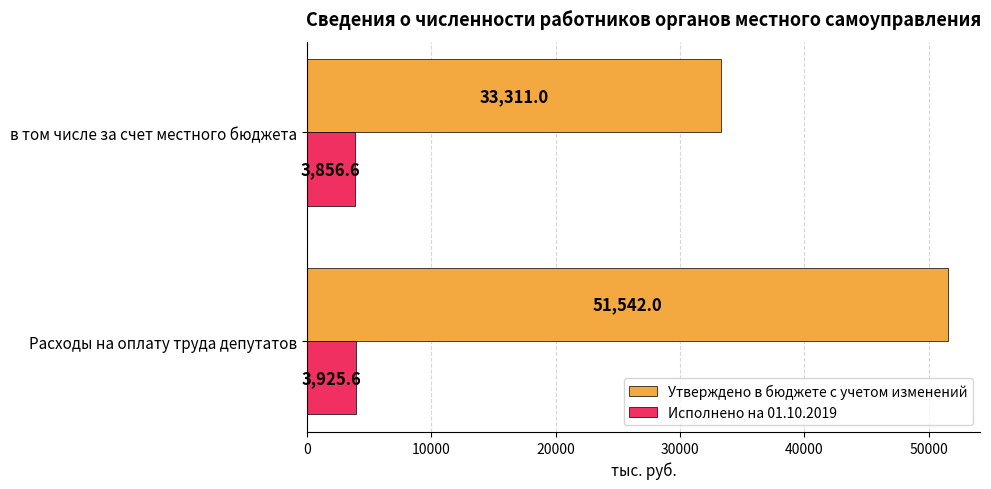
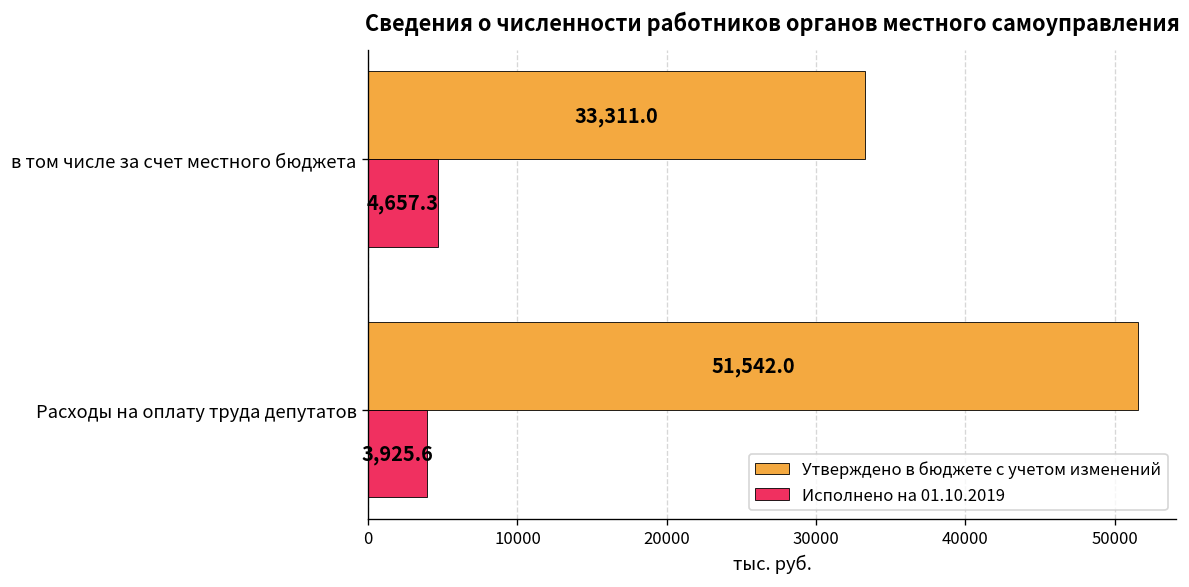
  {
    "Утверждено в бюджете с учетом изменений": {
      "в том числе за счет местного бюджета": "33,311.0",
      "Расходы на оплату труда депутатов": "51,542.0"
    },
    "Исполнено на 01.10.2019": {
-     "в том числе за счет местного бюджета": "3,856.6",
+     "в том числе за счет местного бюджета": "4,657.3",
      "Расходы на оплату труда депутатов": "3,925.6"
    }
  }
